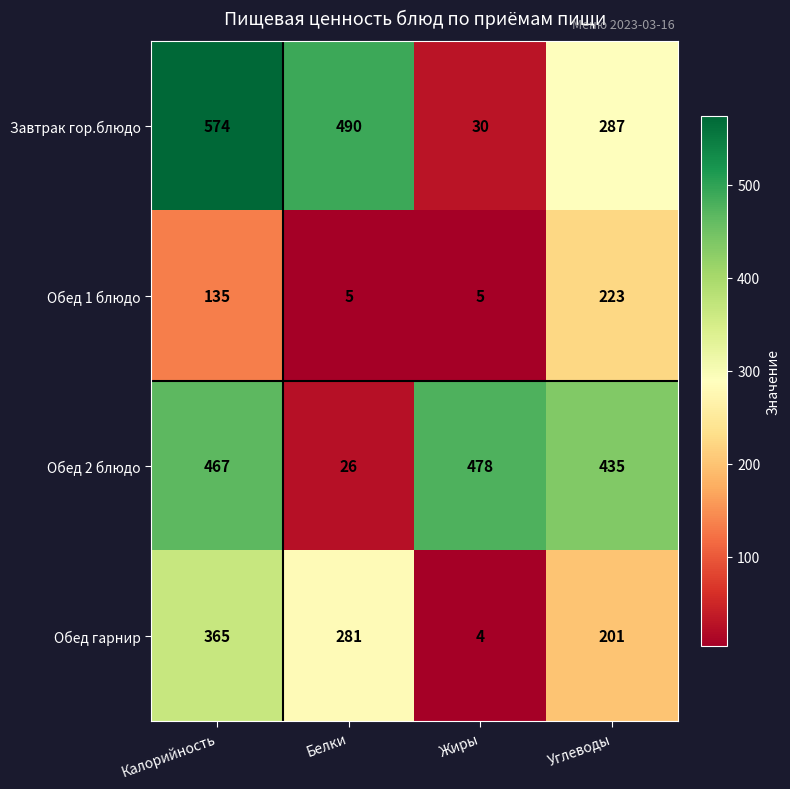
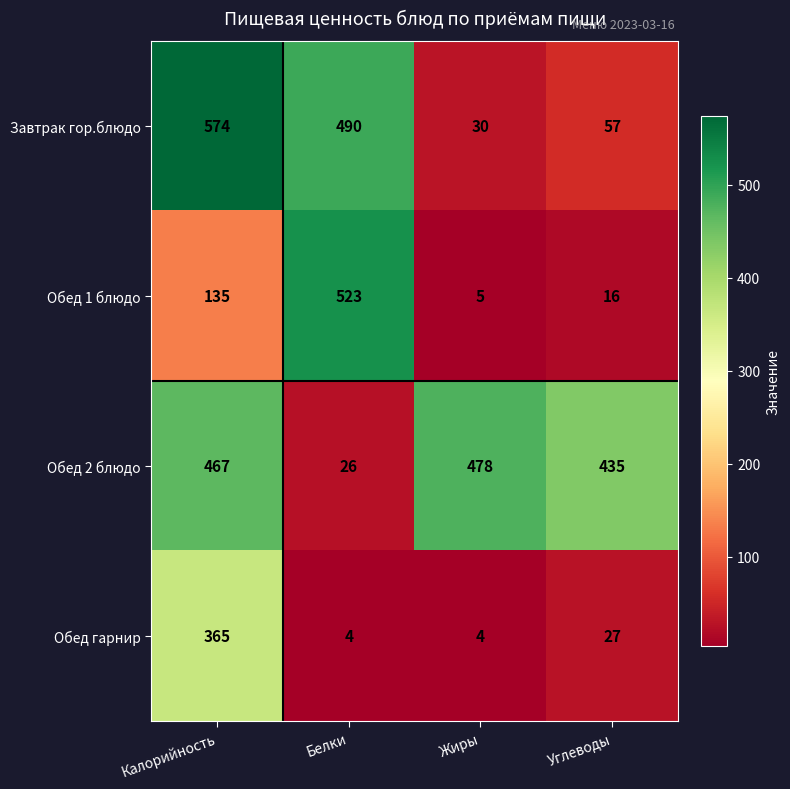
  {
    "Завтрак гор.блюдо": {
      "Калорийность": 574,
      "Белки": 490,
      "Жиры": 30,
-     "Углеводы": 287
+     "Углеводы": 57
    },
    "Обед 1 блюдо": {
      "Калорийность": 135,
-     "Белки": 5,
+     "Белки": 523,
      "Жиры": 5,
-     "Углеводы": 223
+     "Углеводы": 16
    },
    "Обед 2 блюдо": {
      "Калорийность": 467,
      "Белки": 26,
      "Жиры": 478,
      "Углеводы": 435
    },
    "Обед гарнир": {
      "Калорийность": 365,
-     "Белки": 281,
+     "Белки": 4,
      "Жиры": 4,
-     "Углеводы": 201
+     "Углеводы": 27
    }
  }
